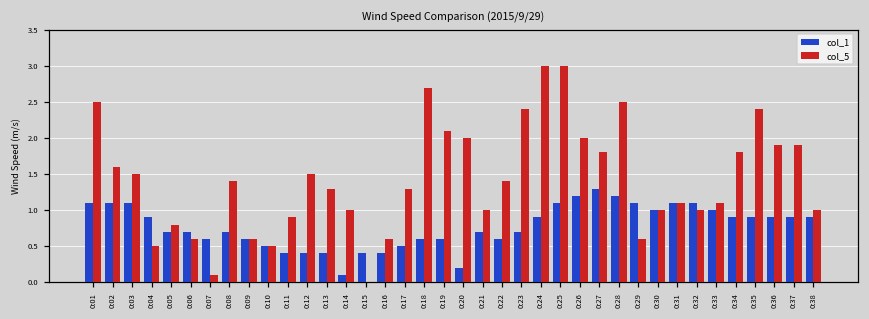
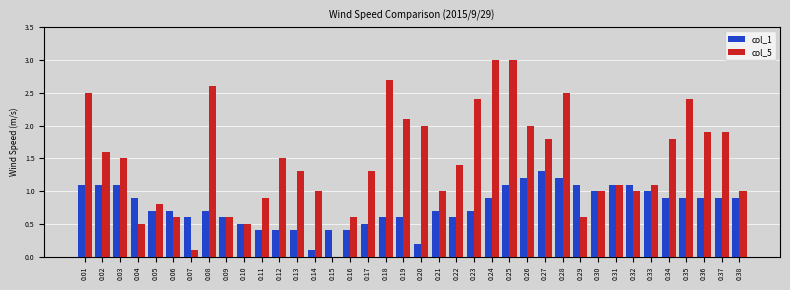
  {
    "col_1": {
      "0:01": 1.1,
      "0:02": 1.1,
      "0:03": 1.1,
      "0:04": 0.9,
      "0:05": 0.7,
      "0:06": 0.7,
      "0:07": 0.6,
      "0:08": 0.7,
      "0:09": 0.6,
      "0:10": 0.5,
      "0:11": 0.4,
      "0:12": 0.4,
      "0:13": 0.4,
      "0:14": 0.1,
      "0:15": 0.4,
      "0:16": 0.4,
      "0:17": 0.5,
      "0:18": 0.6,
      "0:19": 0.6,
      "0:20": 0.2,
      "0:21": 0.7,
      "0:22": 0.6,
      "0:23": 0.7,
      "0:24": 0.9,
      "0:25": 1.1,
      "0:26": 1.2,
      "0:27": 1.3,
      "0:28": 1.2,
      "0:29": 1.1,
      "0:30": 1.0,
      "0:31": 1.1,
      "0:32": 1.1,
      "0:33": 1.0,
      "0:34": 0.9,
      "0:35": 0.9,
      "0:36": 0.9,
      "0:37": 0.9,
      "0:38": 0.9
    },
    "col_5": {
      "0:01": 2.5,
      "0:02": 1.6,
      "0:03": 1.5,
      "0:04": 0.5,
      "0:05": 0.8,
      "0:06": 0.6,
      "0:07": 0.1,
-     "0:08": 1.4,
+     "0:08": 2.6,
      "0:09": 0.6,
      "0:10": 0.5,
      "0:11": 0.9,
      "0:12": 1.5,
      "0:13": 1.3,
      "0:14": 1.0,
      "0:15": 0.0,
      "0:16": 0.6,
      "0:17": 1.3,
      "0:18": 2.7,
      "0:19": 2.1,
      "0:20": 2.0,
      "0:21": 1.0,
      "0:22": 1.4,
      "0:23": 2.4,
      "0:24": 3.0,
      "0:25": 3.0,
      "0:26": 2.0,
      "0:27": 1.8,
      "0:28": 2.5,
      "0:29": 0.6,
      "0:30": 1.0,
      "0:31": 1.1,
      "0:32": 1.0,
      "0:33": 1.1,
      "0:34": 1.8,
      "0:35": 2.4,
      "0:36": 1.9,
      "0:37": 1.9,
      "0:38": 1.0
    }
  }
